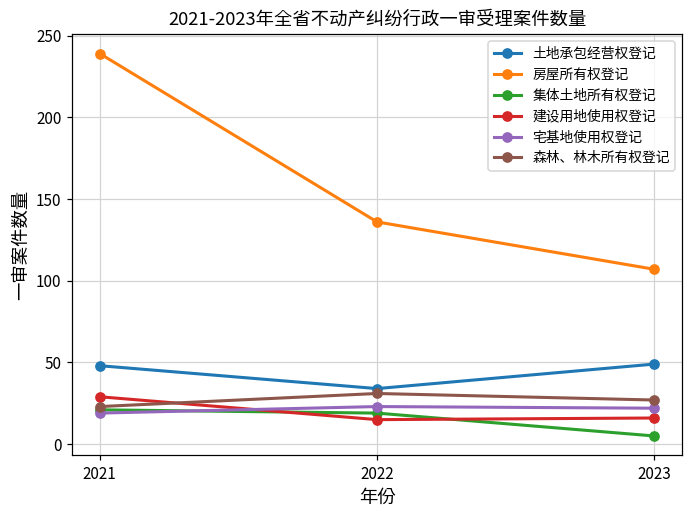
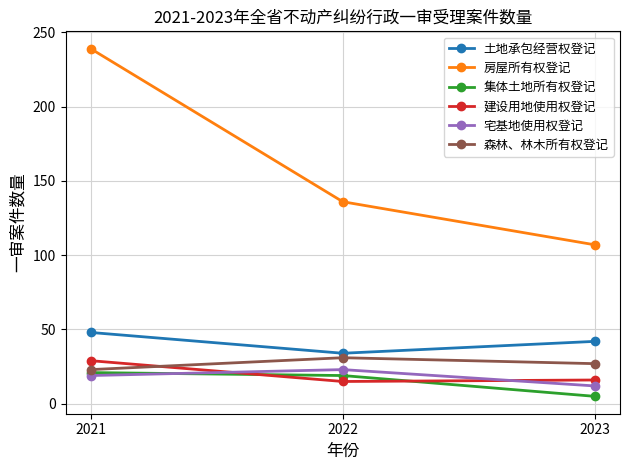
  {
    "土地承包经营权登记": {
      "2021": 48,
      "2022": 34,
-     "2023": 49
+     "2023": 42
    },
    "房屋所有权登记": {
      "2021": 239,
      "2022": 136,
      "2023": 107
    },
    "集体土地所有权登记": {
      "2021": 21,
      "2022": 19,
      "2023": 5
    },
    "建设用地使用权登记": {
      "2021": 29,
      "2022": 15,
      "2023": 16
    },
    "宅基地使用权登记": {
      "2021": 19,
      "2022": 23,
-     "2023": 22
+     "2023": 12
    },
    "森林、林木所有权登记": {
      "2021": 23,
      "2022": 31,
      "2023": 27
    }
  }
